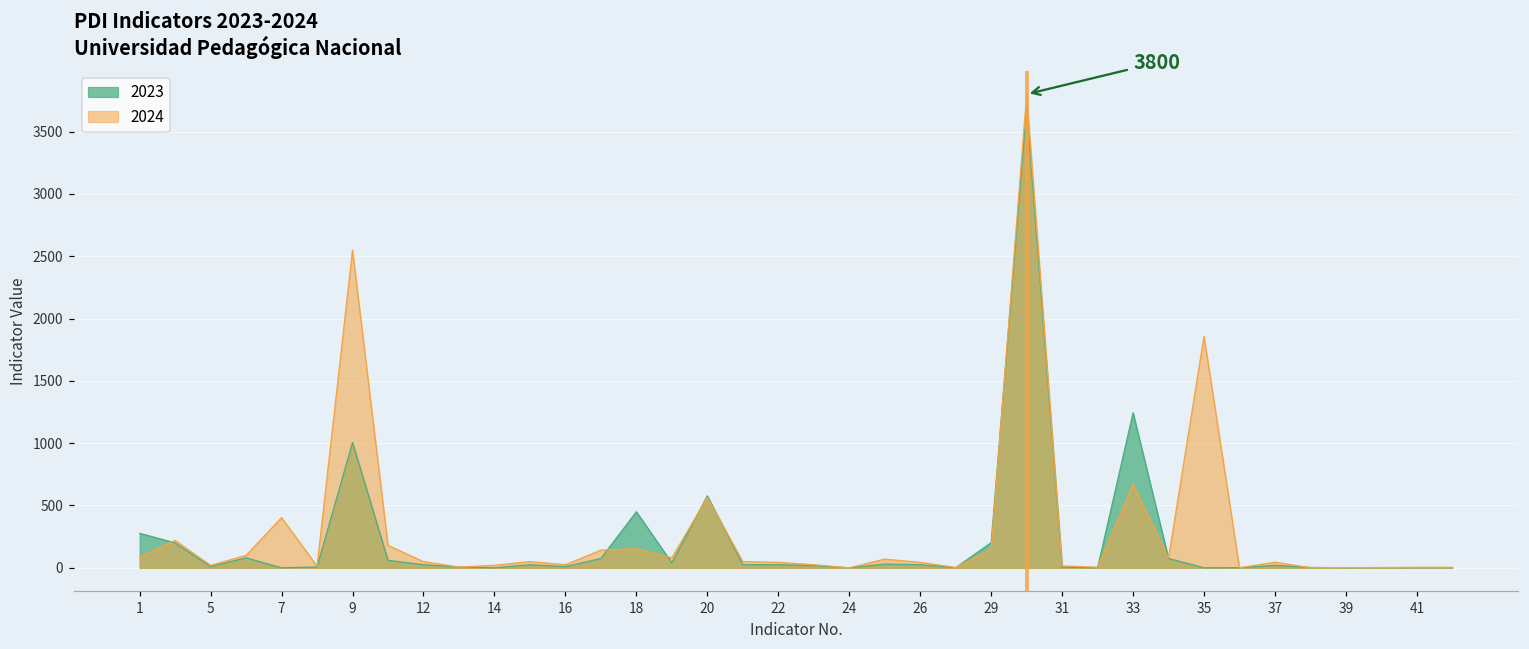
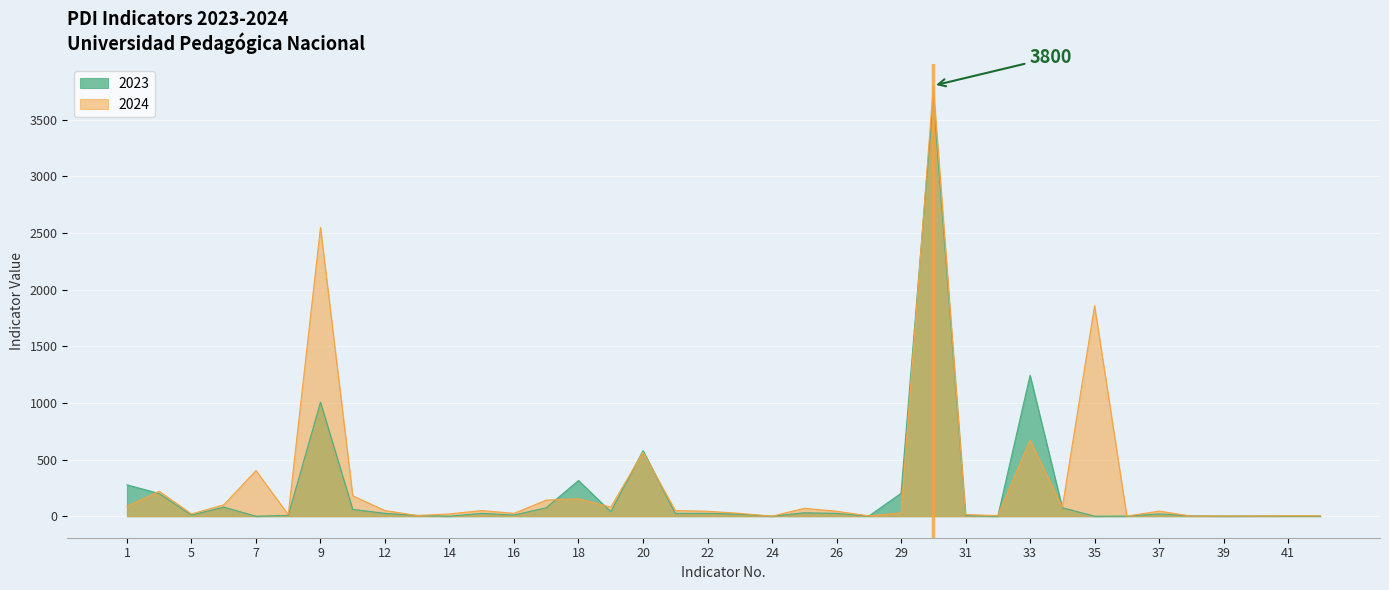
  {
    "2023": {
      "1": 280,
      "7": 0,
      "9": 1010,
      "12": 30,
-     "18": 450,
+     "18": 320,
      "29": 200,
      "33": 1240,
      "35": 0,
      "37": 20
    },
    "2024": {
      "1": 90,
      "7": 400,
      "9": 2550,
      "12": 50,
      "18": 150,
-     "29": 150,
+     "29": 30,
      "33": 670,
      "35": 1860,
      "37": 50
    }
  }
